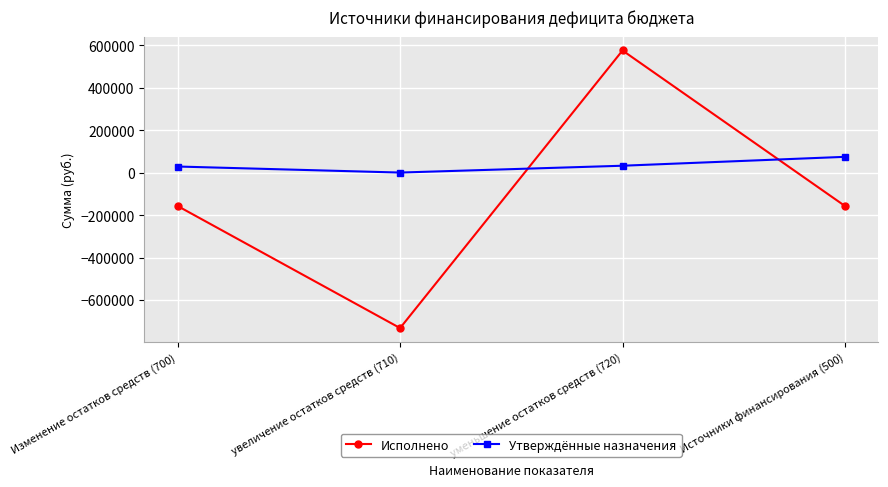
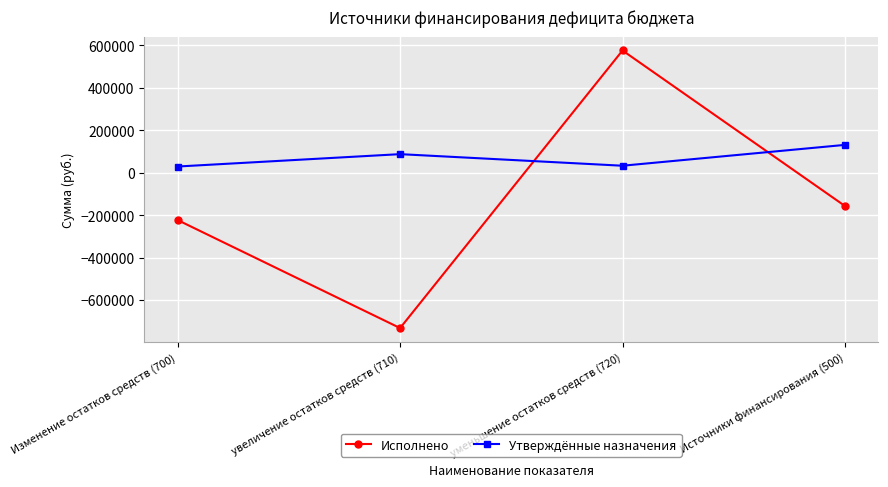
  {
    "Исполнено": {
-     "Изменение остатков средств (700)": -160000,
+     "Изменение остатков средств (700)": -220000,
      "увеличение остатков средств (710)": -730000,
      "уменьшение остатков средств (720)": 570000,
      "Источники финансирования (500)": -160000
    },
    "Утверждённые назначения": {
      "Изменение остатков средств (700)": 30000,
-     "увеличение остатков средств (710)": 0,
+     "увеличение остатков средств (710)": 90000,
      "уменьшение остатков средств (720)": 30000,
-     "Источники финансирования (500)": 70000
+     "Источники финансирования (500)": 130000
    }
  }
